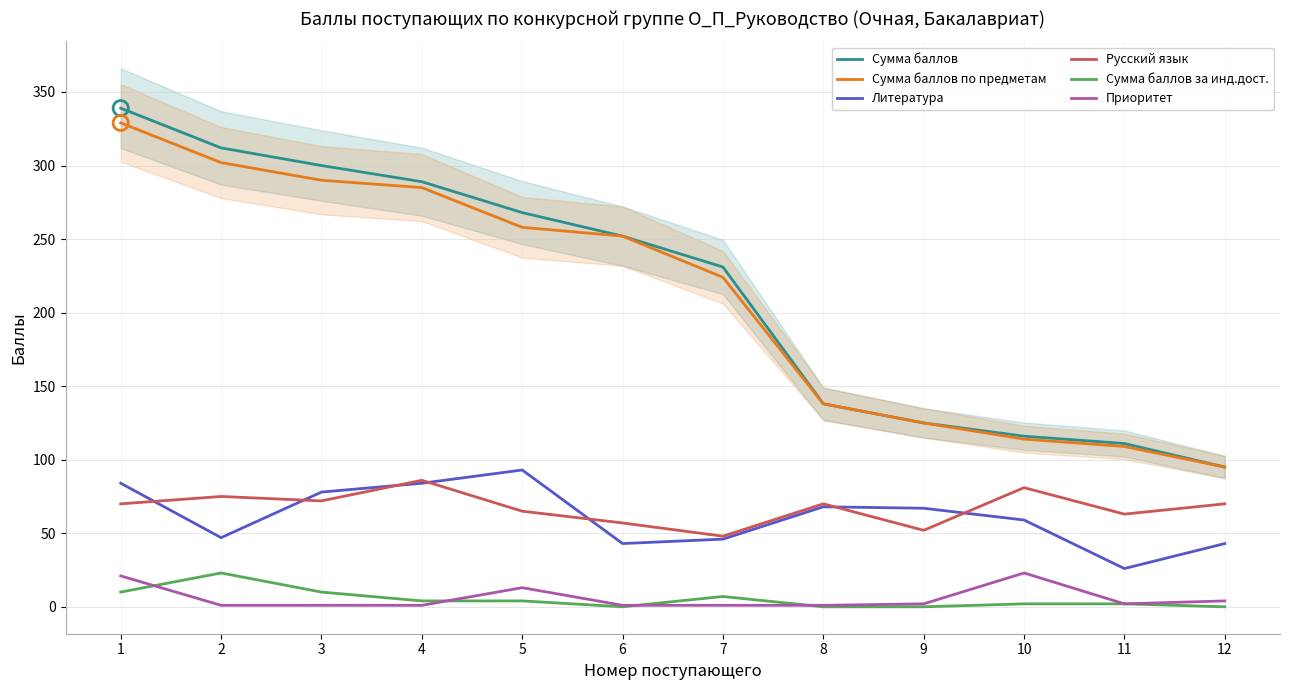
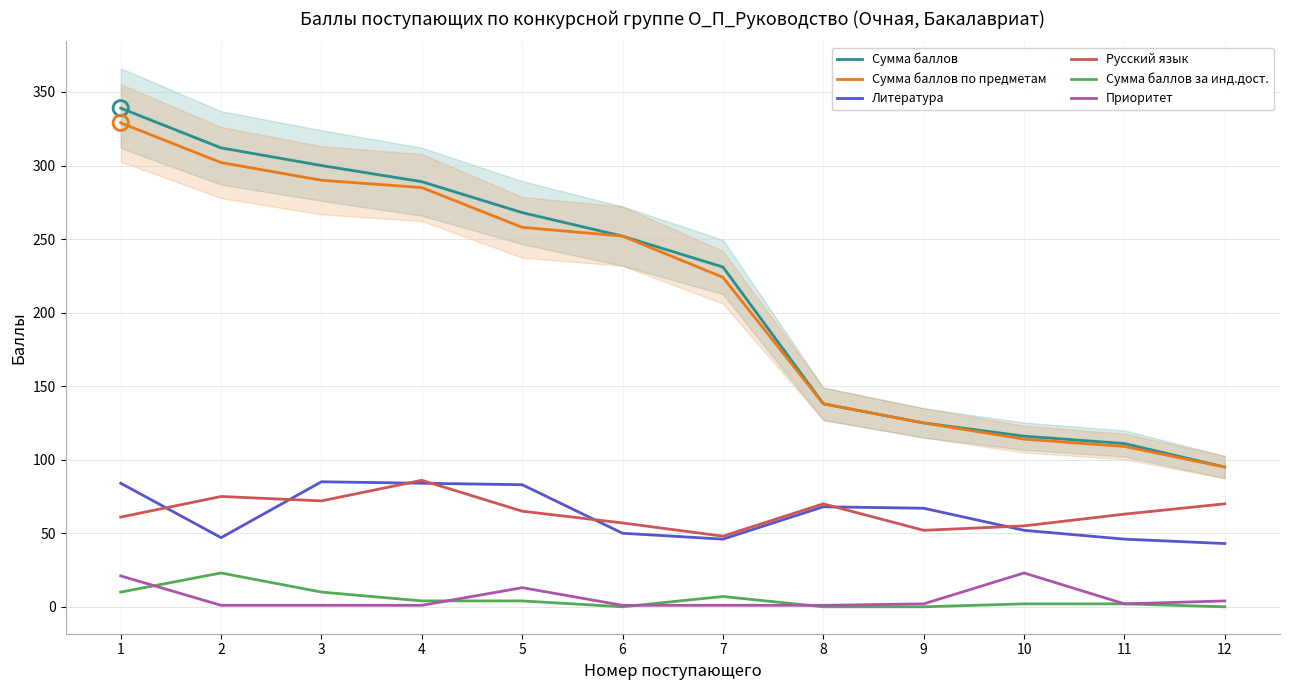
  {
    "Литература": {
      "1": 84,
      "2": 47,
-     "3": 78,
+     "3": 85,
      "4": 84,
-     "5": 93,
-     "6": 43,
+     "5": 83,
+     "6": 50,
      "7": 46,
      "8": 68,
      "9": 67,
-     "10": 59,
-     "11": 26,
+     "10": 52,
+     "11": 46,
      "12": 43
    },
    "Русский язык": {
-     "1": 70,
+     "1": 61,
      "2": 75,
      "3": 72,
      "4": 86,
      "5": 65,
      "6": 57,
      "7": 48,
      "8": 70,
      "9": 52,
-     "10": 81,
+     "10": 55,
      "11": 63,
      "12": 70
    },
    "Сумма баллов за инд.дост.": {
      "1": 10,
      "2": 23,
      "3": 10,
      "4": 4,
      "5": 4,
      "7": 7,
      "9": 0,
      "10": 2,
      "12": 0
    },
    "Приоритет": {
      "1": 21,
      "2": 1,
      "3": 1,
      "4": 1,
      "5": 13,
      "7": 1,
      "9": 2,
      "10": 23,
      "12": 4
    }
  }
